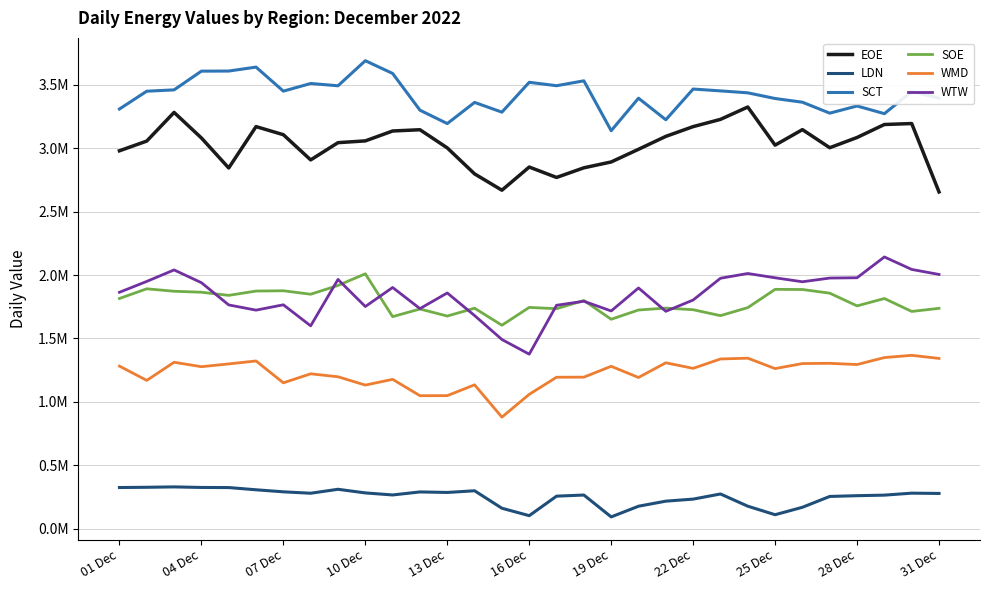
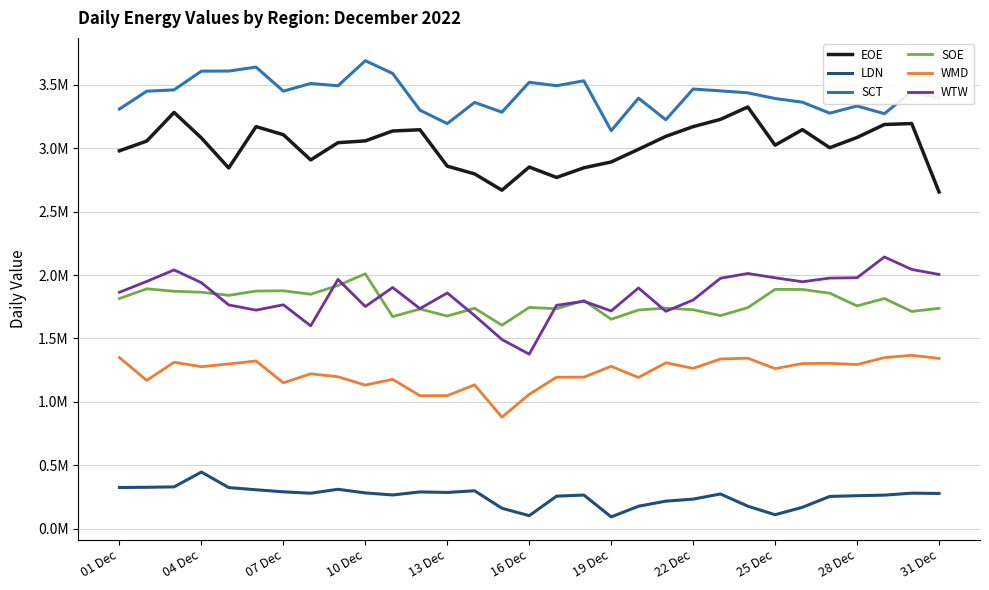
  {
    "EOE": {
      "01 Dec": 2980000,
      "04 Dec": 3080000,
      "07 Dec": 3110000,
      "10 Dec": 3060000,
-     "13 Dec": 3000000,
+     "13 Dec": 2860000,
      "16 Dec": 2850000,
      "19 Dec": 2890000,
      "22 Dec": 3170000,
      "25 Dec": 3020000,
      "28 Dec": 3090000,
      "31 Dec": 2660000
    },
    "LDN": {
      "01 Dec": 320000,
-     "04 Dec": 330000,
+     "04 Dec": 450000,
      "07 Dec": 290000,
      "10 Dec": 280000,
      "13 Dec": 290000,
      "16 Dec": 100000,
      "19 Dec": 90000,
      "22 Dec": 230000,
      "25 Dec": 110000,
      "28 Dec": 260000,
      "31 Dec": 280000
    },
    "SCT": {
      "01 Dec": 3310000,
      "04 Dec": 3610000,
      "07 Dec": 3450000,
      "10 Dec": 3690000,
      "13 Dec": 3200000,
      "16 Dec": 3520000,
      "19 Dec": 3140000,
      "22 Dec": 3470000,
      "25 Dec": 3390000,
      "28 Dec": 3330000
    },
    "SOE": {
      "01 Dec": 1820000,
      "04 Dec": 1860000,
      "07 Dec": 1880000,
      "10 Dec": 2010000,
      "13 Dec": 1680000,
      "16 Dec": 1750000,
      "19 Dec": 1650000,
      "22 Dec": 1730000,
      "25 Dec": 1890000,
      "28 Dec": 1760000,
      "31 Dec": 1740000
    },
    "WMD": {
-     "01 Dec": 1280000,
+     "01 Dec": 1350000,
      "04 Dec": 1280000,
      "07 Dec": 1150000,
      "10 Dec": 1130000,
      "13 Dec": 1050000,
      "16 Dec": 1060000,
      "19 Dec": 1280000,
      "22 Dec": 1260000,
      "25 Dec": 1260000,
      "28 Dec": 1290000,
      "31 Dec": 1340000
    },
    "WTW": {
      "01 Dec": 1860000,
      "04 Dec": 1940000,
      "07 Dec": 1770000,
      "10 Dec": 1750000,
      "13 Dec": 1860000,
      "16 Dec": 1380000,
      "19 Dec": 1720000,
      "22 Dec": 1800000,
      "25 Dec": 1980000,
      "28 Dec": 1980000,
      "31 Dec": 2010000
    }
  }
